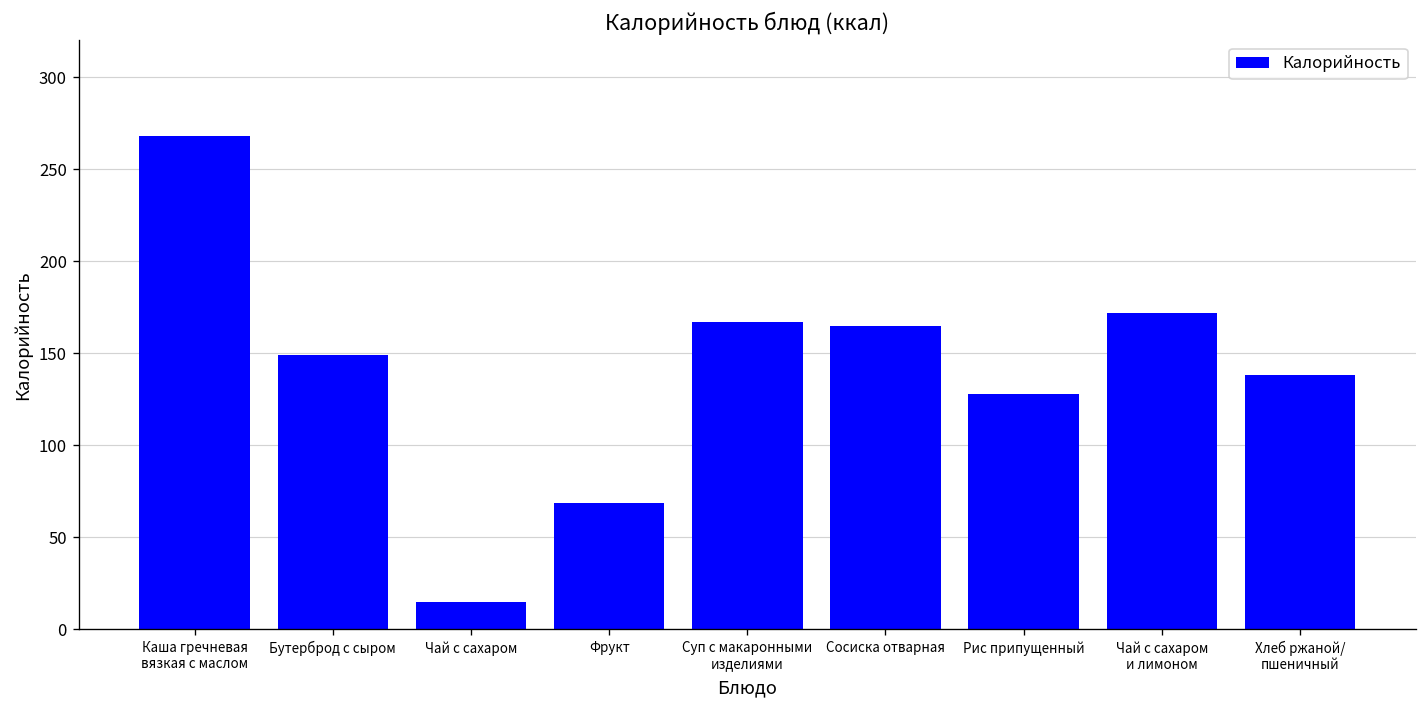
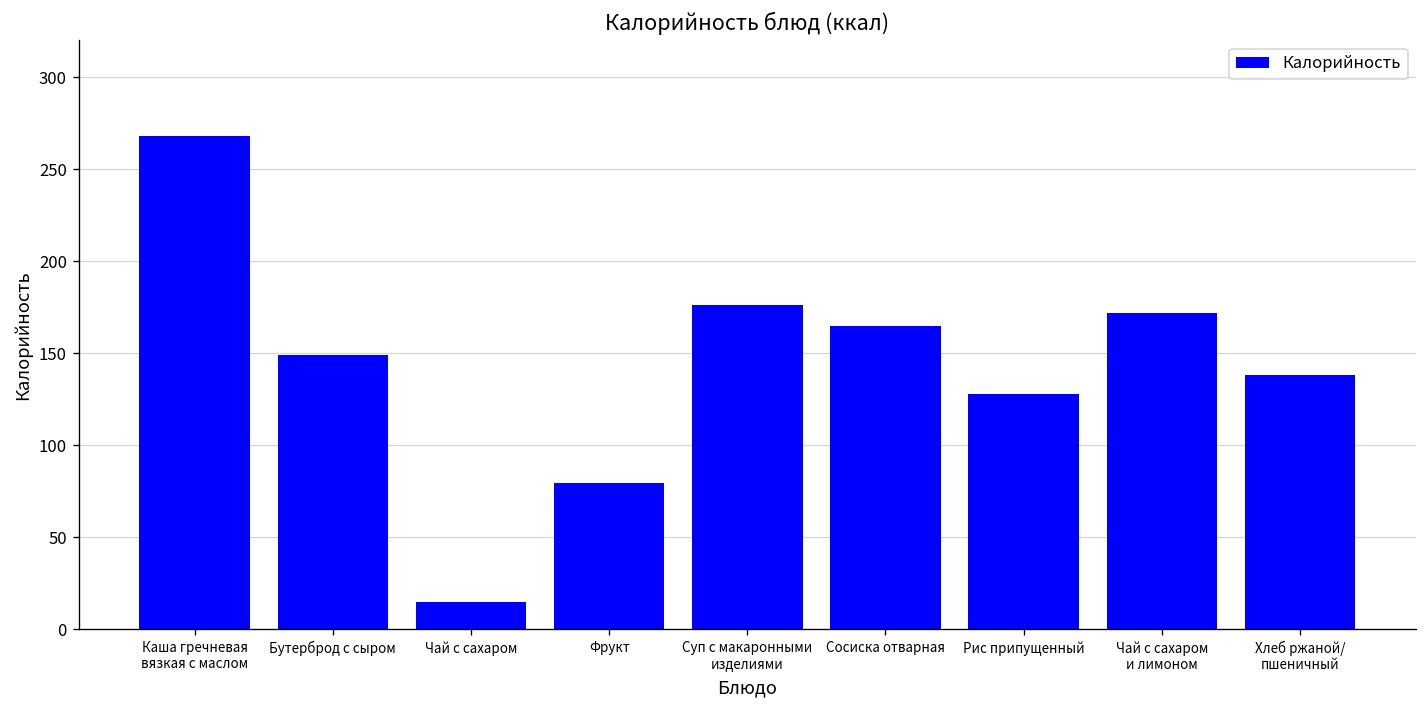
  {
    "Каша гречневая вязкая с маслом": 268,
    "Бутерброд с сыром": 149,
    "Чай с сахаром": 15,
-   "Фрукт": 69,
-   "Суп с макаронными изделиями": 167,
+   "Фрукт": 80,
+   "Суп с макаронными изделиями": 176,
    "Сосиска отварная": 165,
    "Рис припущенный": 128,
    "Чай с сахаром и лимоном": 172,
    "Хлеб ржаной/ пшеничный": 138
  }
